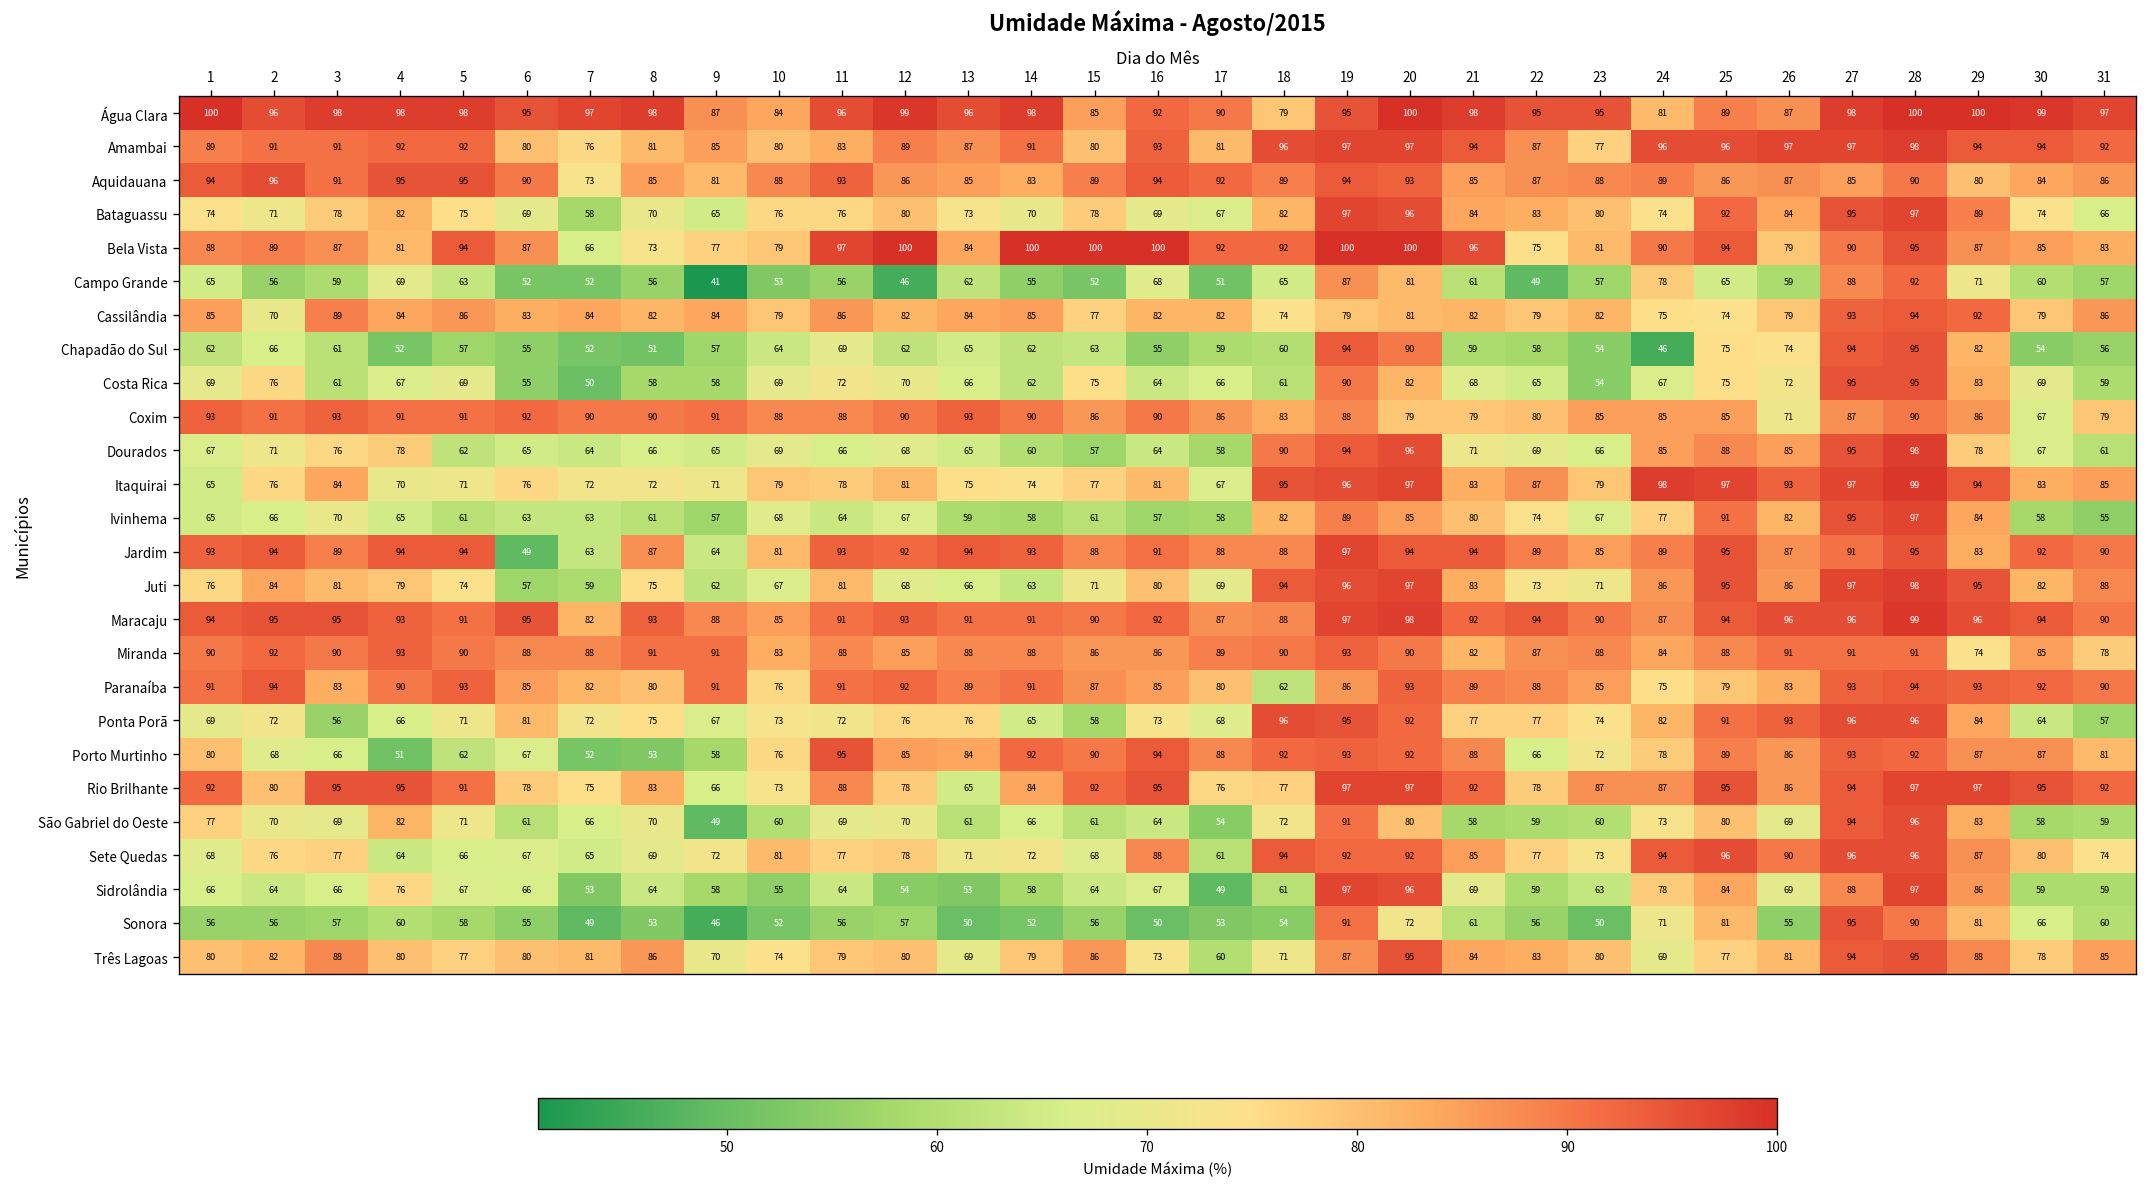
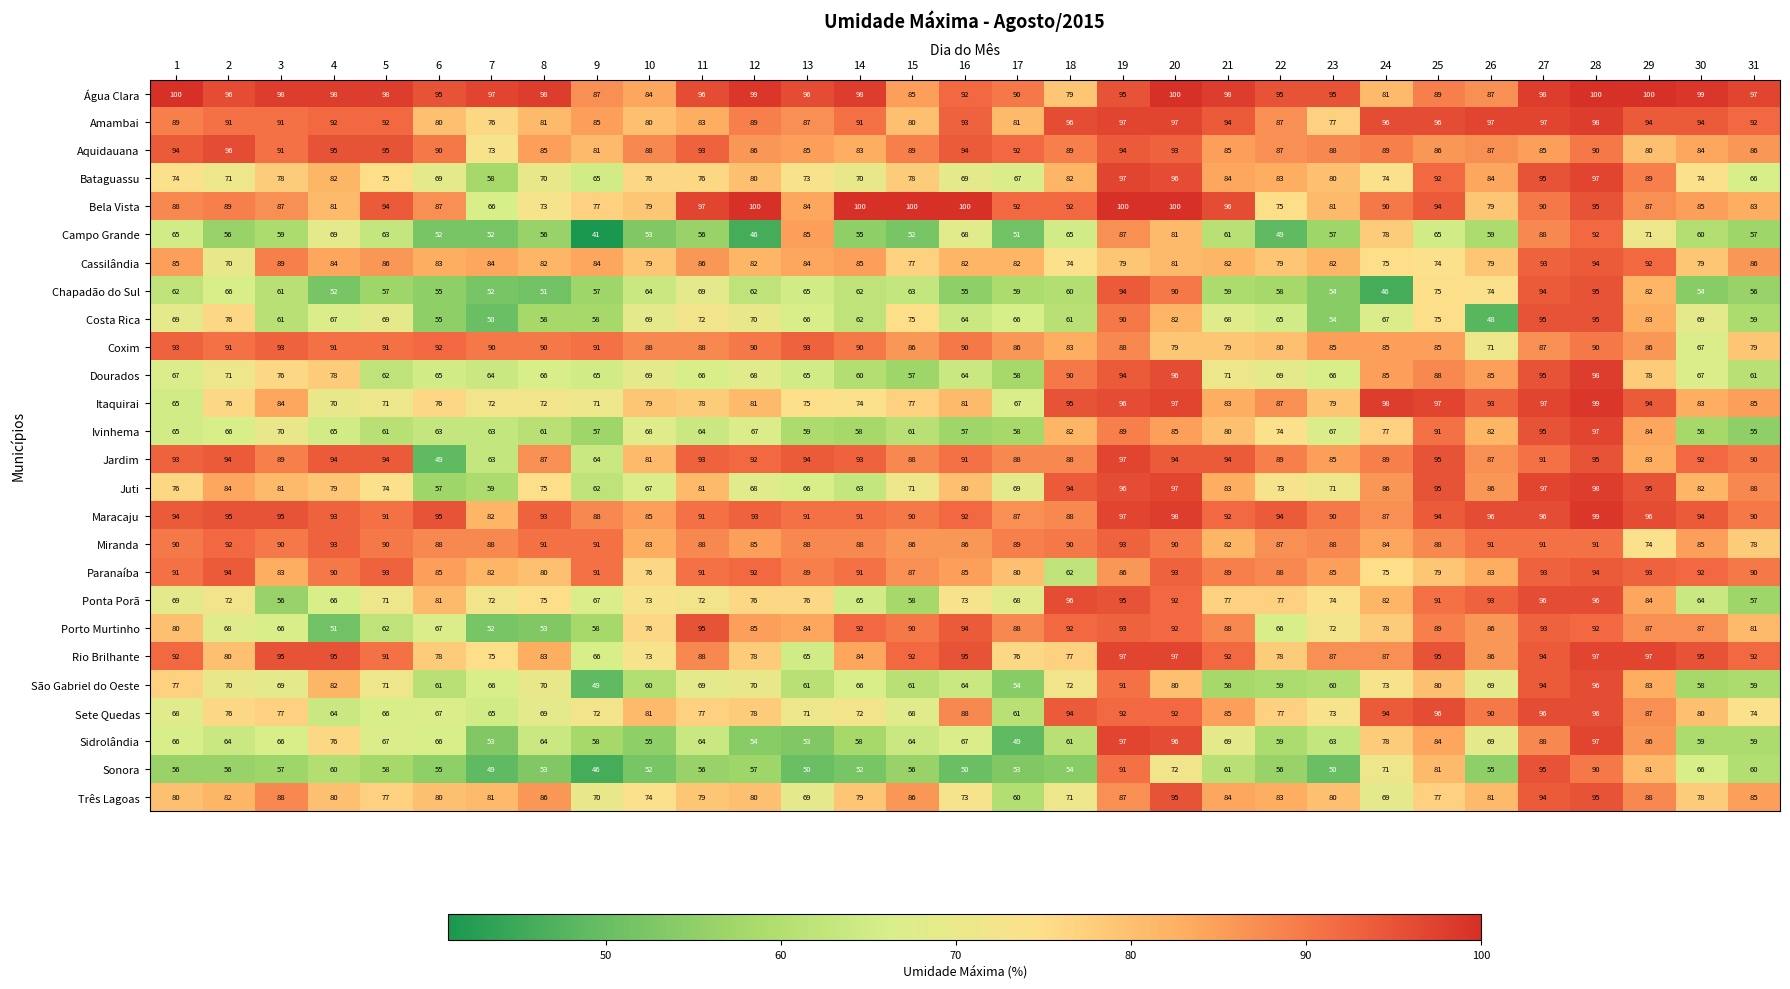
  {
    "Campo Grande": {
      "1": 65,
      "2": 56,
      "3": 59,
      "4": 69,
      "5": 63,
      "6": 52,
      "7": 52,
      "8": 56,
      "9": 41,
      "10": 53,
      "11": 56,
      "12": 46,
-     "13": 62,
+     "13": 85,
      "14": 55,
      "15": 52,
      "16": 68,
      "17": 51,
      "18": 65,
      "19": 87,
      "20": 81,
      "21": 61,
      "22": 49,
      "23": 57,
      "24": 78,
      "25": 65,
      "26": 59,
      "27": 88,
      "28": 92,
      "29": 71,
      "30": 60,
      "31": 57
    },
    "Costa Rica": {
      "1": 69,
      "2": 76,
      "3": 61,
      "4": 67,
      "5": 69,
      "6": 55,
      "7": 50,
      "8": 58,
      "9": 58,
      "10": 69,
      "11": 72,
      "12": 70,
      "13": 66,
      "14": 62,
      "15": 75,
      "16": 64,
      "17": 66,
      "18": 61,
      "19": 90,
      "20": 82,
      "21": 68,
      "22": 65,
      "23": 54,
      "24": 67,
      "25": 75,
-     "26": 72,
+     "26": 48,
      "27": 95,
      "28": 95,
      "29": 83,
      "30": 69,
      "31": 59
    }
  }
